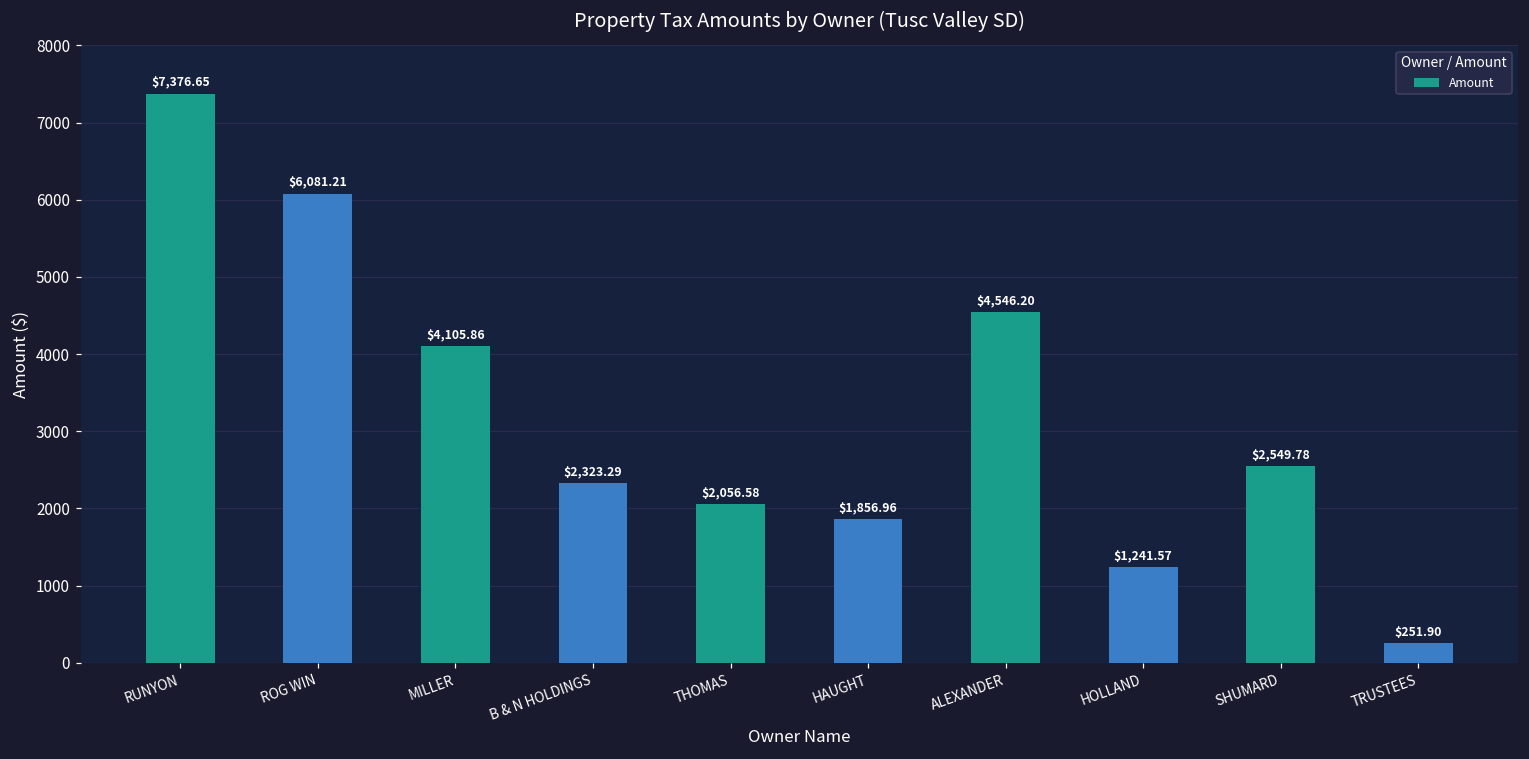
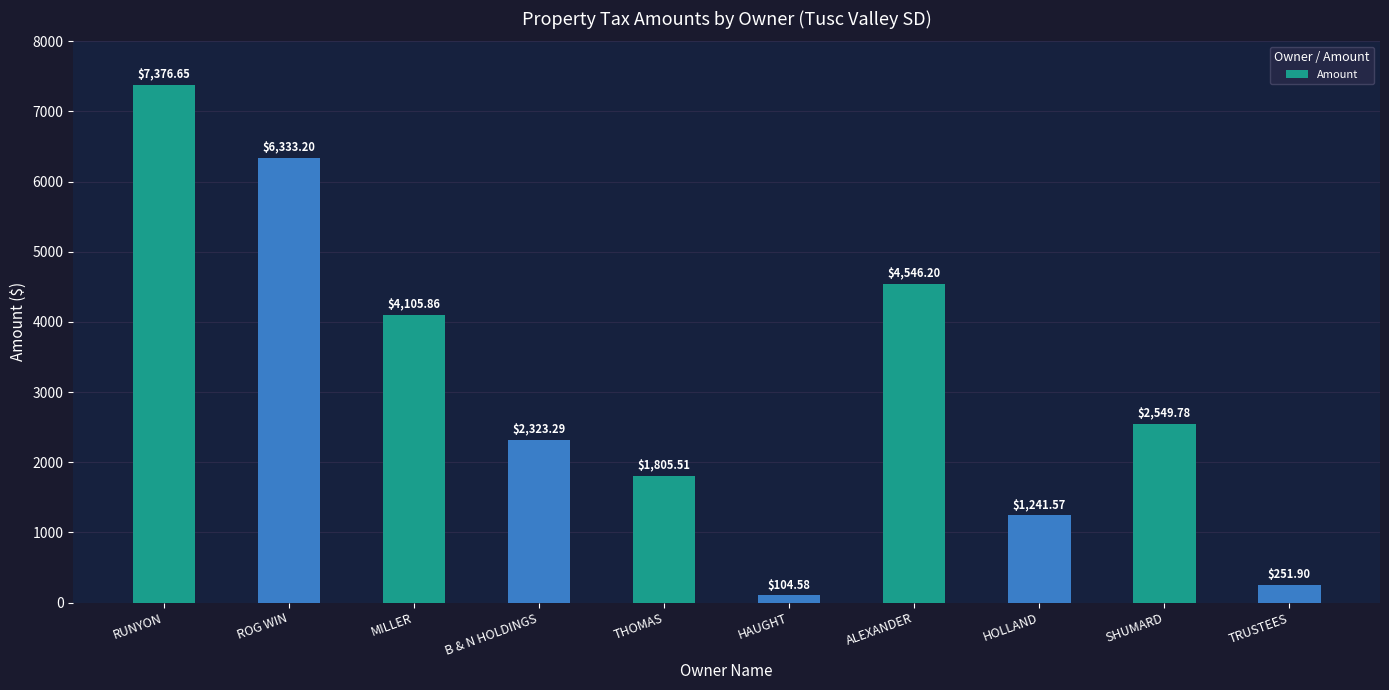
  {
    "RUNYON": "$7,376.65",
-   "ROG WIN": "$6,081.21",
+   "ROG WIN": "$6,333.20",
    "MILLER": "$4,105.86",
    "B & N HOLDINGS": "$2,323.29",
-   "THOMAS": "$2,056.58",
-   "HAUGHT": "$1,856.96",
+   "THOMAS": "$1,805.51",
+   "HAUGHT": "$104.58",
    "ALEXANDER": "$4,546.20",
    "HOLLAND": "$1,241.57",
    "SHUMARD": "$2,549.78",
    "TRUSTEES": "$251.90"
  }
